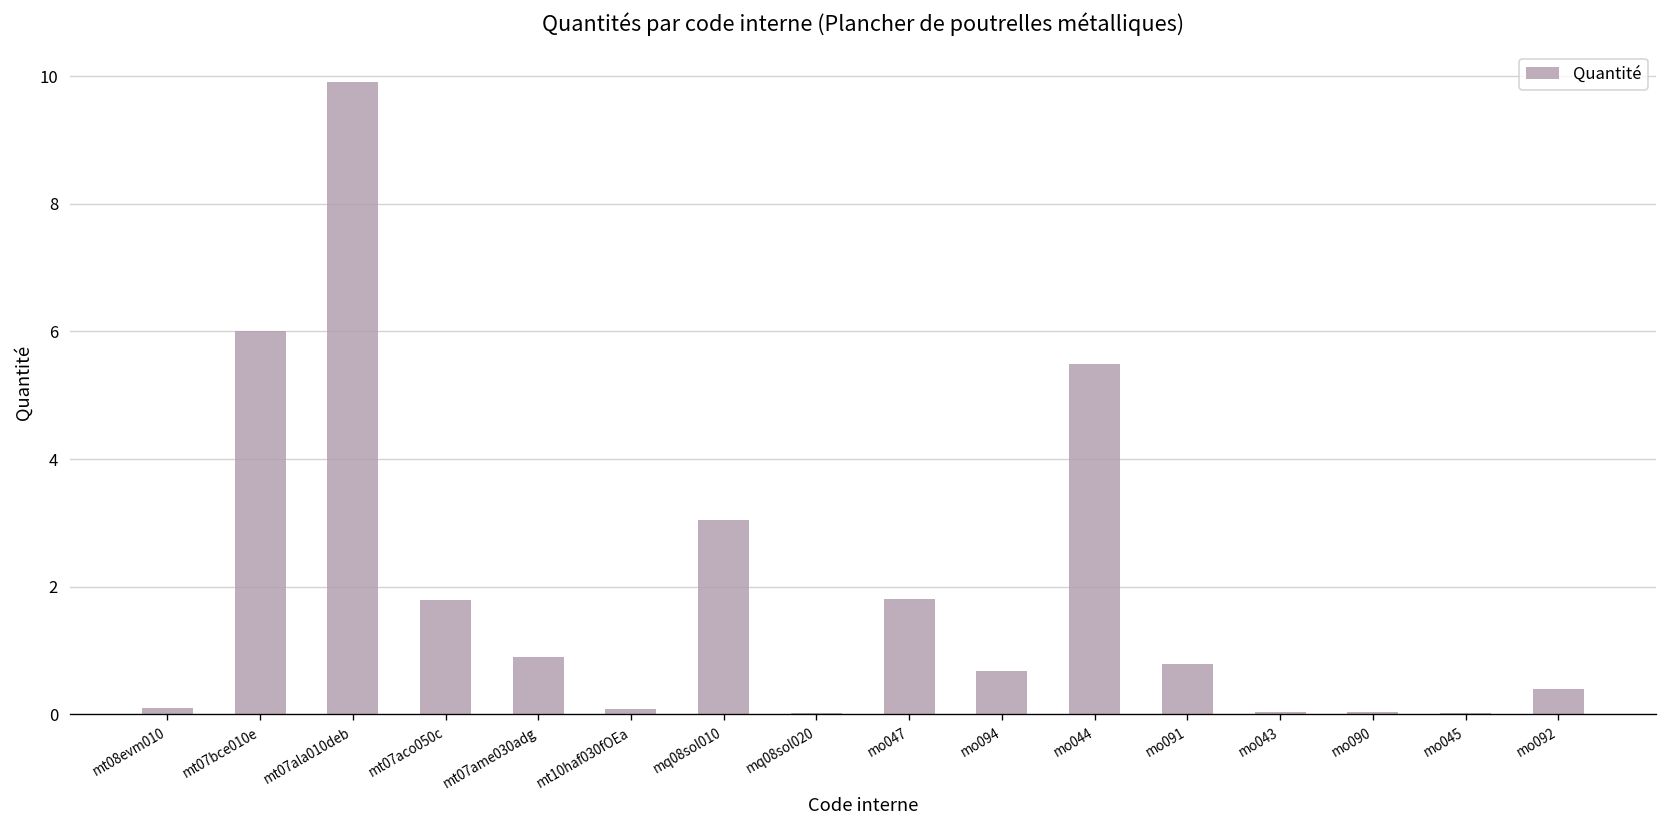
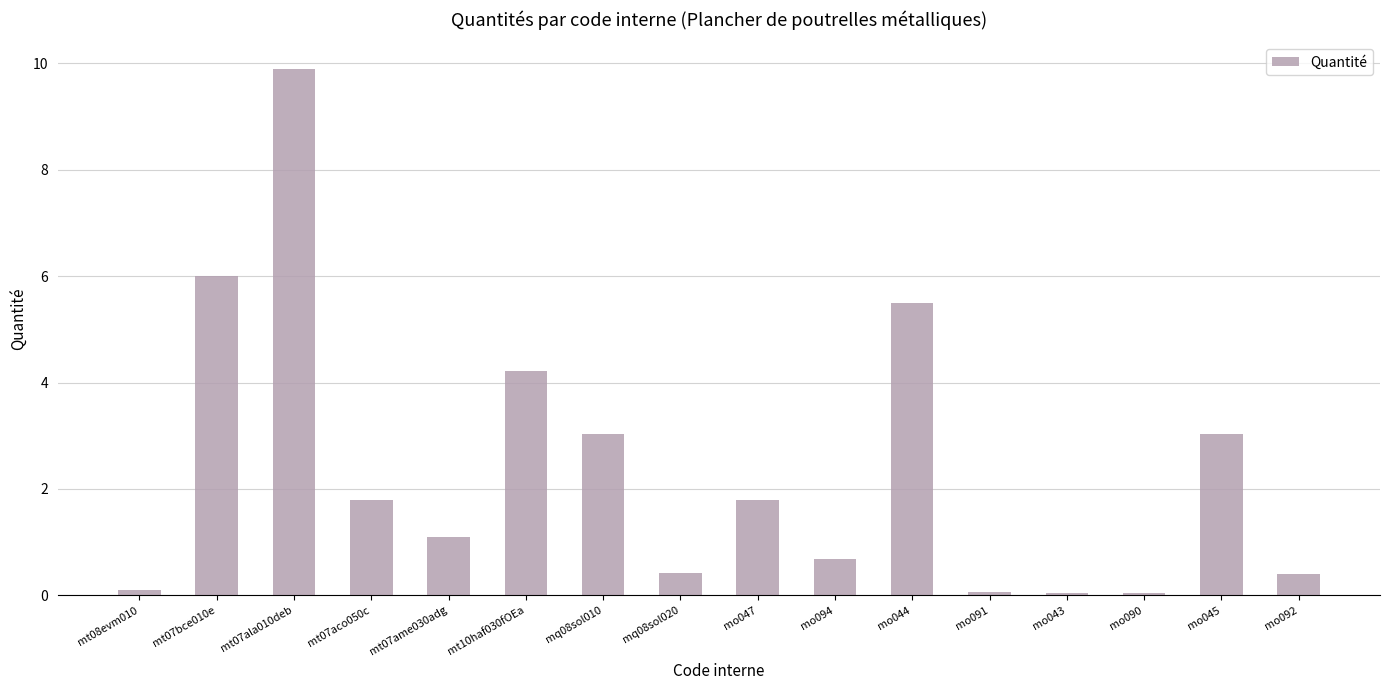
  {
    "mt08evm010": 0.1,
    "mt07bce010e": 6.0,
    "mt07ala010deb": 9.9,
    "mt07aco050c": 1.8,
-   "mt07ame030adg": 0.9,
-   "mt10haf030fOEa": 0.1,
+   "mt07ame030adg": 1.1,
+   "mt10haf030fOEa": 4.2,
    "mq08sol010": 3.0,
-   "mq08sol020": 0.0,
+   "mq08sol020": 0.4,
    "mo047": 1.8,
    "mo094": 0.7,
    "mo044": 5.5,
-   "mo091": 0.8,
-   "mo045": 0.0,
+   "mo091": 0.1,
+   "mo045": 3.0,
    "mo092": 0.4
  }
